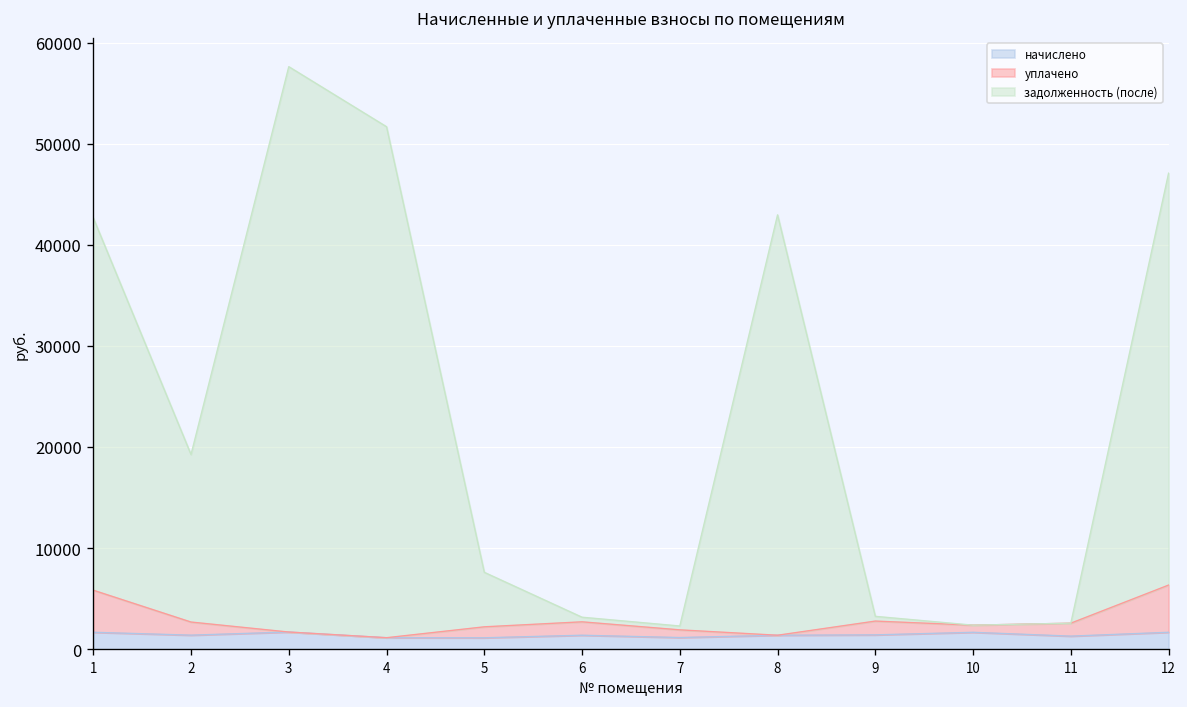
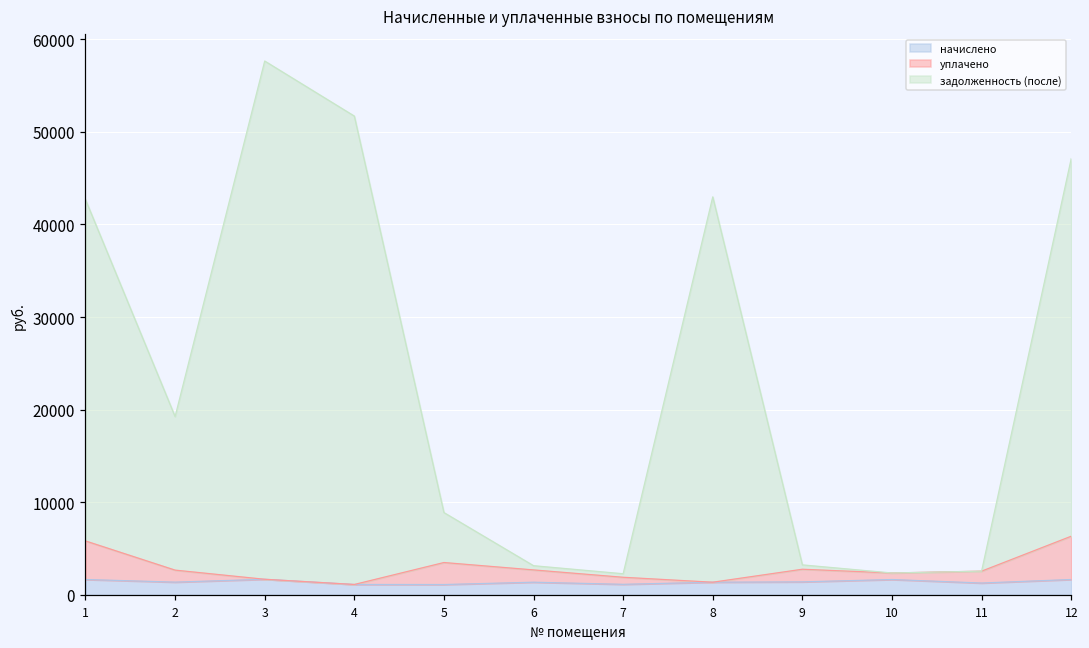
  {
    "уплачено": {
      "1": 4000,
      "2": 1000,
-     "5": 1000,
+     "5": 2000,
      "6": 1000,
      "7": 1000,
      "9": 1000,
      "12": 5000
    }
  }
